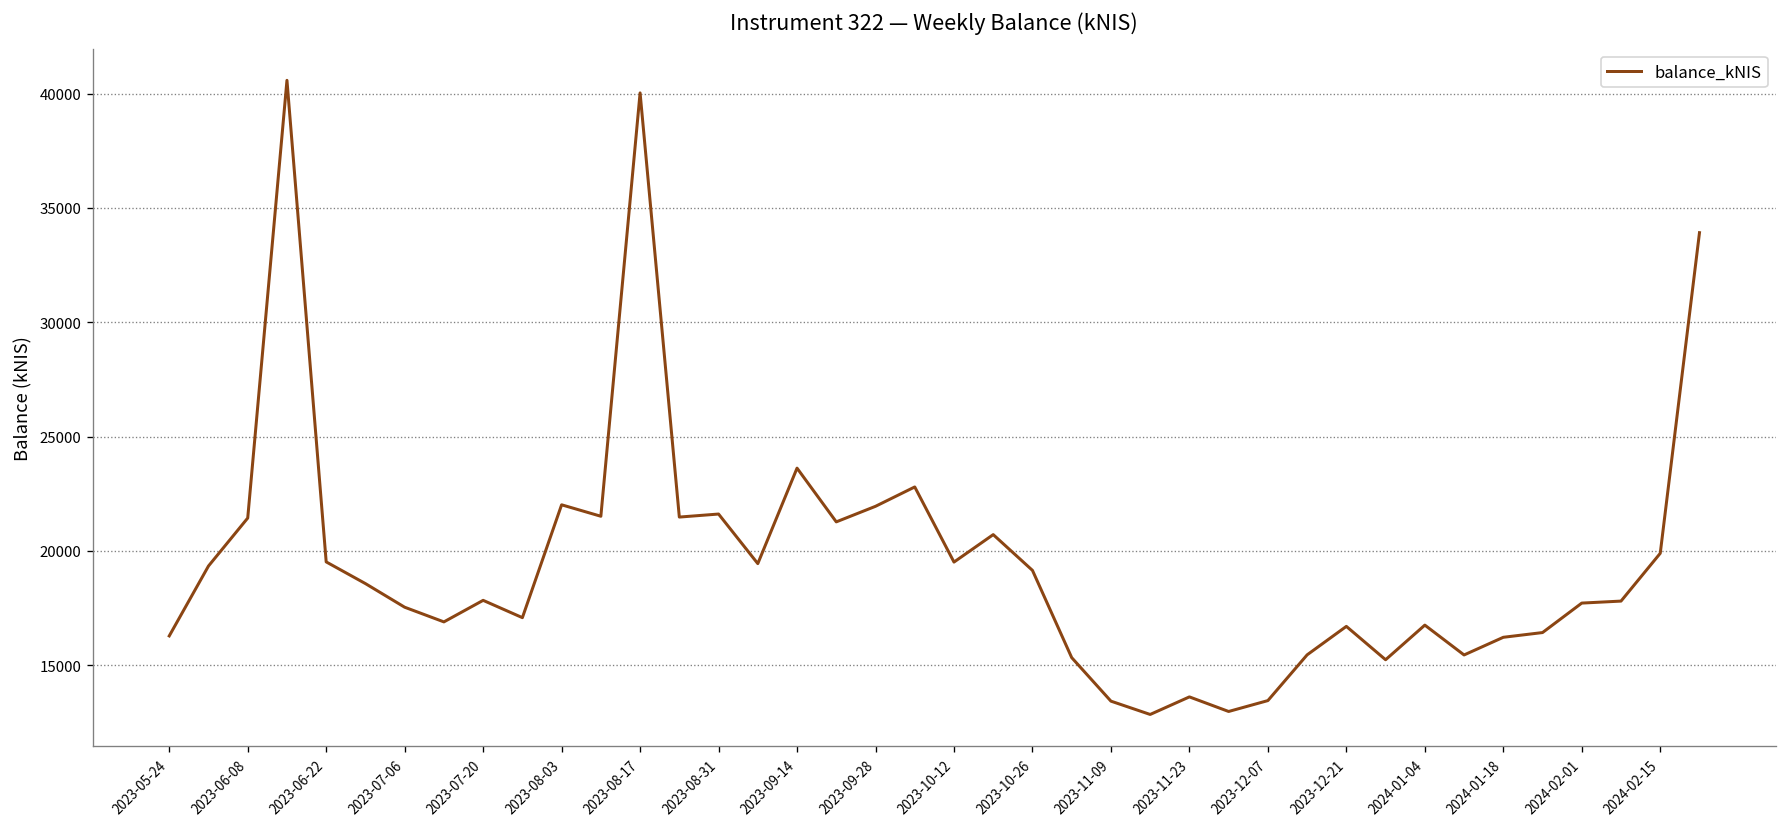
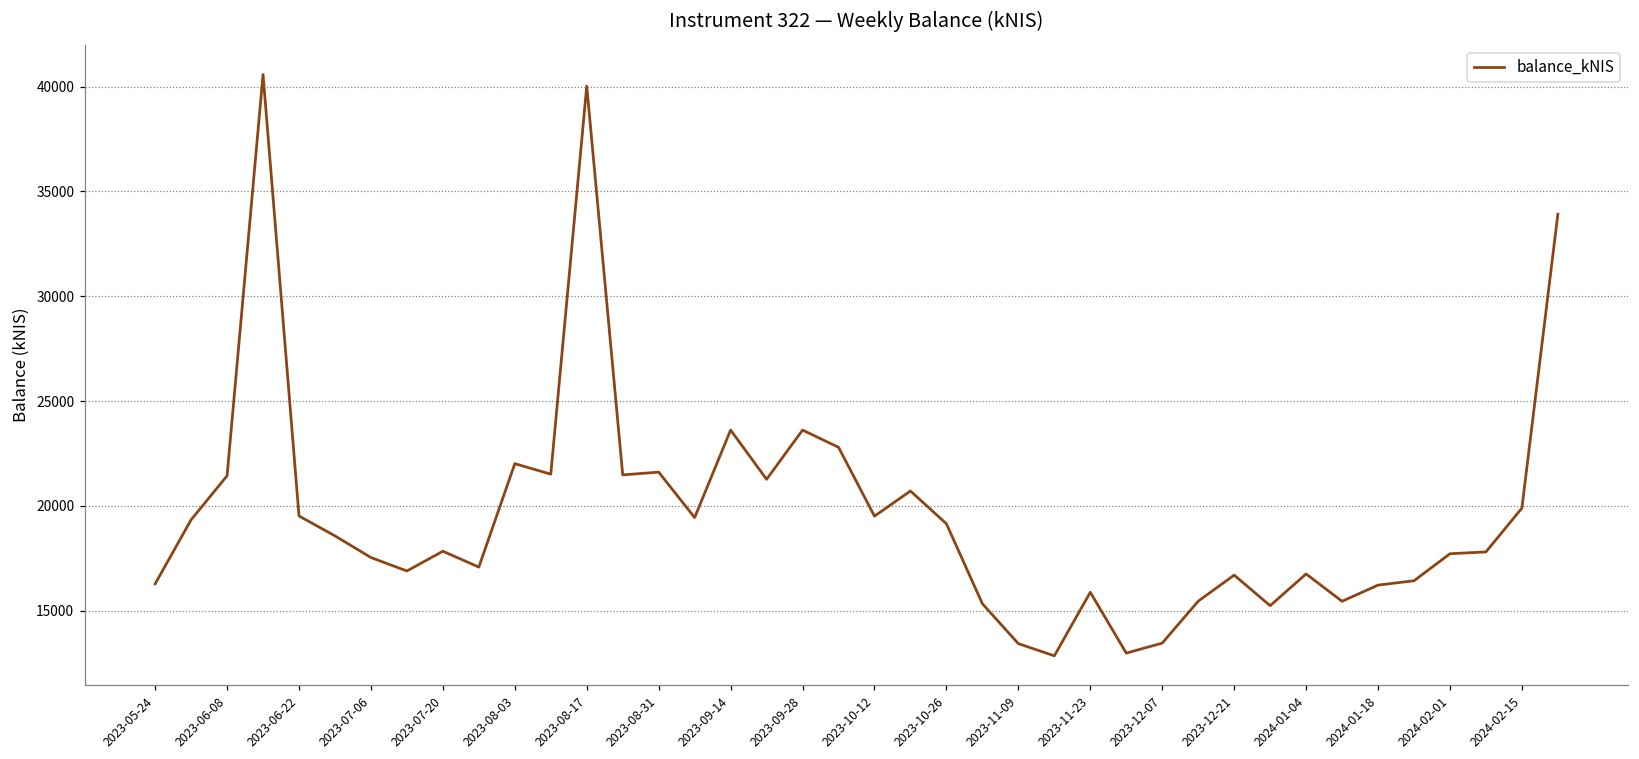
  {
    "2023-05-24": 16300,
    "2023-06-08": 21400,
    "2023-06-22": 19500,
    "2023-07-06": 17500,
    "2023-07-20": 17800,
    "2023-08-03": 22000,
    "2023-08-17": 40000,
    "2023-08-31": 21600,
    "2023-09-14": 23600,
-   "2023-09-28": 22000,
+   "2023-09-28": 23600,
    "2023-10-12": 19500,
    "2023-10-26": 19200,
    "2023-11-09": 13400,
-   "2023-11-23": 13600,
+   "2023-11-23": 15900,
    "2023-12-07": 13500,
    "2023-12-21": 16700,
    "2024-01-04": 16800,
    "2024-01-18": 16200,
    "2024-02-01": 17700,
    "2024-02-15": 19900
  }
